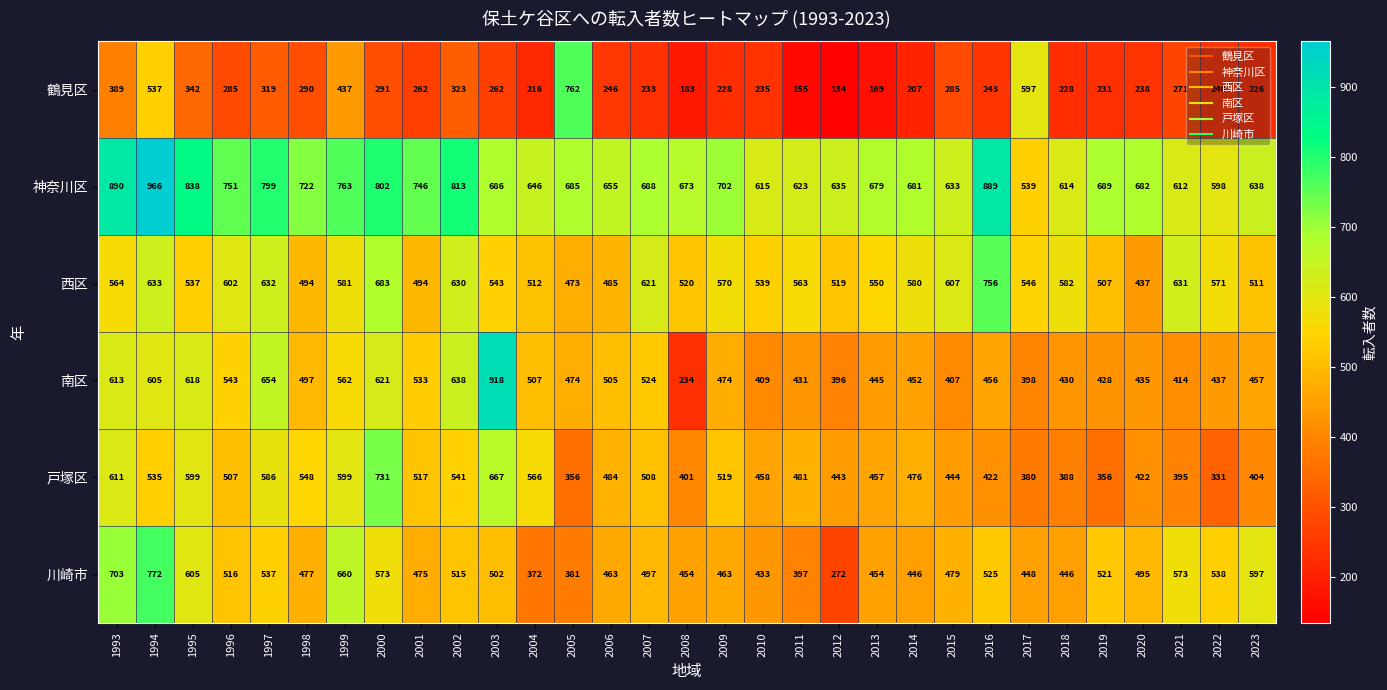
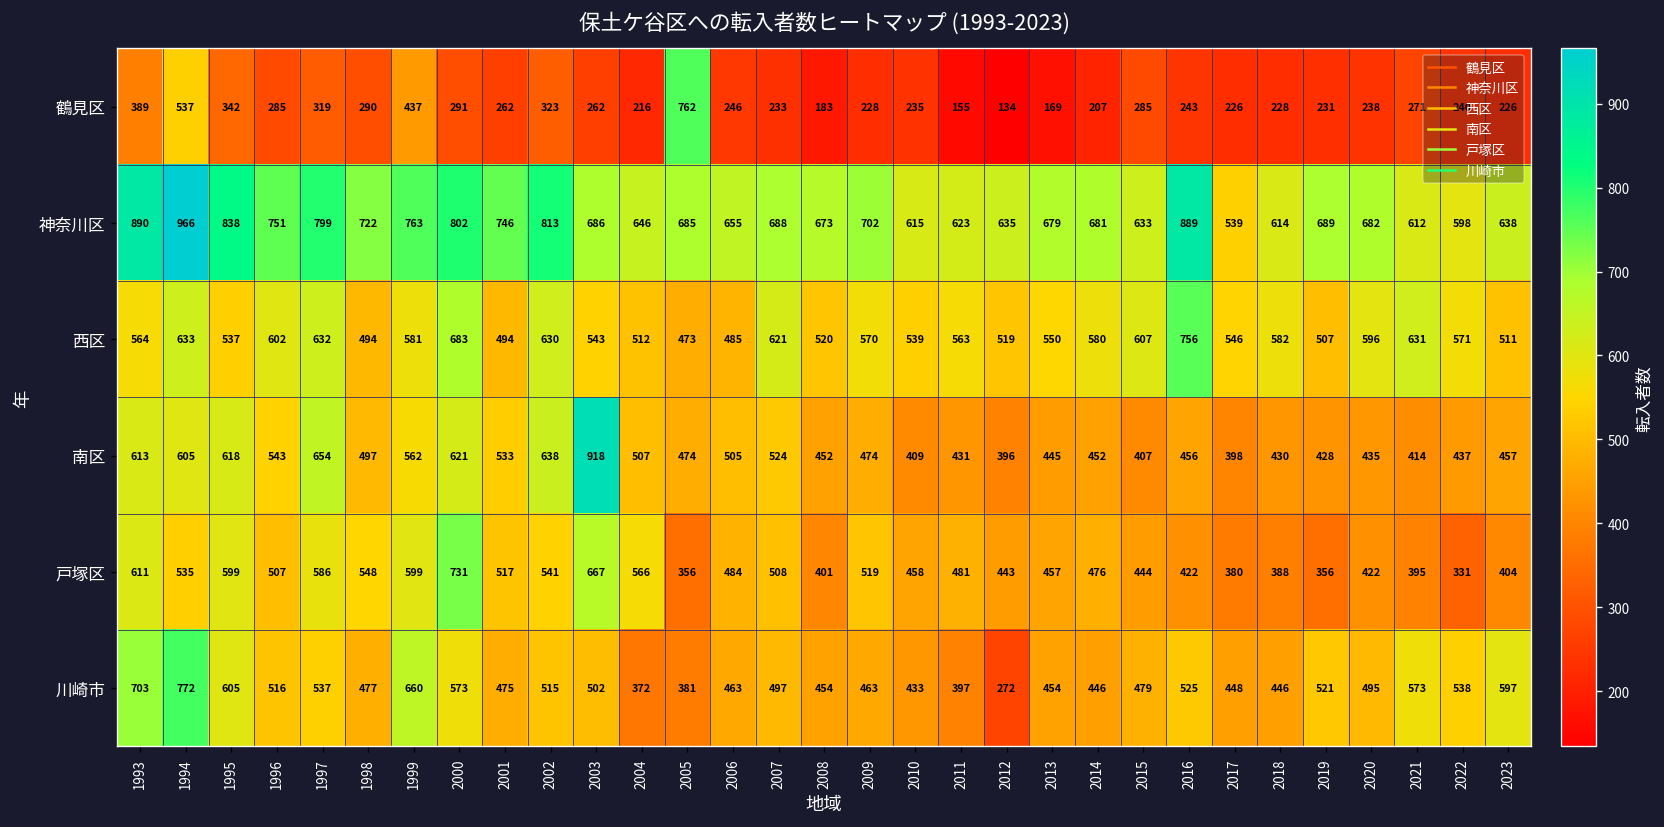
  {
    "鶴見区": {
      "1993": 389,
      "1994": 537,
      "1995": 342,
      "1996": 285,
      "1997": 319,
      "1998": 290,
      "1999": 437,
      "2000": 291,
      "2001": 262,
      "2002": 323,
      "2003": 262,
      "2004": 216,
      "2005": 762,
      "2006": 246,
      "2007": 233,
      "2008": 183,
      "2009": 228,
      "2010": 235,
      "2011": 155,
      "2012": 134,
      "2013": 169,
      "2014": 207,
      "2015": 285,
      "2016": 243,
-     "2017": 597,
+     "2017": 226,
      "2018": 228,
      "2019": 231,
      "2020": 238
    },
    "神奈川区": {
      "1993": 890,
      "1994": 966,
      "1995": 838,
      "1996": 751,
      "1997": 799,
      "1998": 722,
      "1999": 763,
      "2000": 802,
      "2001": 746,
      "2002": 813,
      "2003": 686,
      "2004": 646,
      "2005": 685,
      "2006": 655,
      "2007": 688,
      "2008": 673,
      "2009": 702,
      "2010": 615,
      "2011": 623,
      "2012": 635,
      "2013": 679,
      "2014": 681,
      "2015": 633,
      "2016": 889,
      "2017": 539,
      "2018": 614,
      "2019": 689,
      "2020": 682,
      "2021": 612,
      "2022": 598,
      "2023": 638
    },
    "西区": {
      "1993": 564,
      "1994": 633,
      "1995": 537,
      "1996": 602,
      "1997": 632,
      "1998": 494,
      "1999": 581,
      "2000": 683,
      "2001": 494,
      "2002": 630,
      "2003": 543,
      "2004": 512,
      "2005": 473,
      "2006": 485,
      "2007": 621,
      "2008": 520,
      "2009": 570,
      "2010": 539,
      "2011": 563,
      "2012": 519,
      "2013": 550,
      "2014": 580,
      "2015": 607,
      "2016": 756,
      "2017": 546,
      "2018": 582,
      "2019": 507,
-     "2020": 437,
+     "2020": 596,
      "2021": 631,
      "2022": 571,
      "2023": 511
    },
    "南区": {
      "1993": 613,
      "1994": 605,
      "1995": 618,
      "1996": 543,
      "1997": 654,
      "1998": 497,
      "1999": 562,
      "2000": 621,
      "2001": 533,
      "2002": 638,
      "2003": 918,
      "2004": 507,
      "2005": 474,
      "2006": 505,
      "2007": 524,
-     "2008": 234,
+     "2008": 452,
      "2009": 474,
      "2010": 409,
      "2011": 431,
      "2012": 396,
      "2013": 445,
      "2014": 452,
      "2015": 407,
      "2016": 456,
      "2017": 398,
      "2018": 430,
      "2019": 428,
      "2020": 435,
      "2021": 414,
      "2022": 437,
      "2023": 457
    },
    "戸塚区": {
      "1993": 611,
      "1994": 535,
      "1995": 599,
      "1996": 507,
      "1997": 586,
      "1998": 548,
      "1999": 599,
      "2000": 731,
      "2001": 517,
      "2002": 541,
      "2003": 667,
      "2004": 566,
      "2005": 356,
      "2006": 484,
      "2007": 508,
      "2008": 401,
      "2009": 519,
      "2010": 458,
      "2011": 481,
      "2012": 443,
      "2013": 457,
      "2014": 476,
      "2015": 444,
      "2016": 422,
      "2017": 380,
      "2018": 388,
      "2019": 356,
      "2020": 422,
      "2021": 395,
      "2022": 331,
      "2023": 404
    },
    "川崎市": {
      "1993": 703,
      "1994": 772,
      "1995": 605,
      "1996": 516,
      "1997": 537,
      "1998": 477,
      "1999": 660,
      "2000": 573,
      "2001": 475,
      "2002": 515,
      "2003": 502,
      "2004": 372,
      "2005": 381,
      "2006": 463,
      "2007": 497,
      "2008": 454,
      "2009": 463,
      "2010": 433,
      "2011": 397,
      "2012": 272,
      "2013": 454,
      "2014": 446,
      "2015": 479,
      "2016": 525,
      "2017": 448,
      "2018": 446,
      "2019": 521,
      "2020": 495,
      "2021": 573,
      "2022": 538,
      "2023": 597
    }
  }
